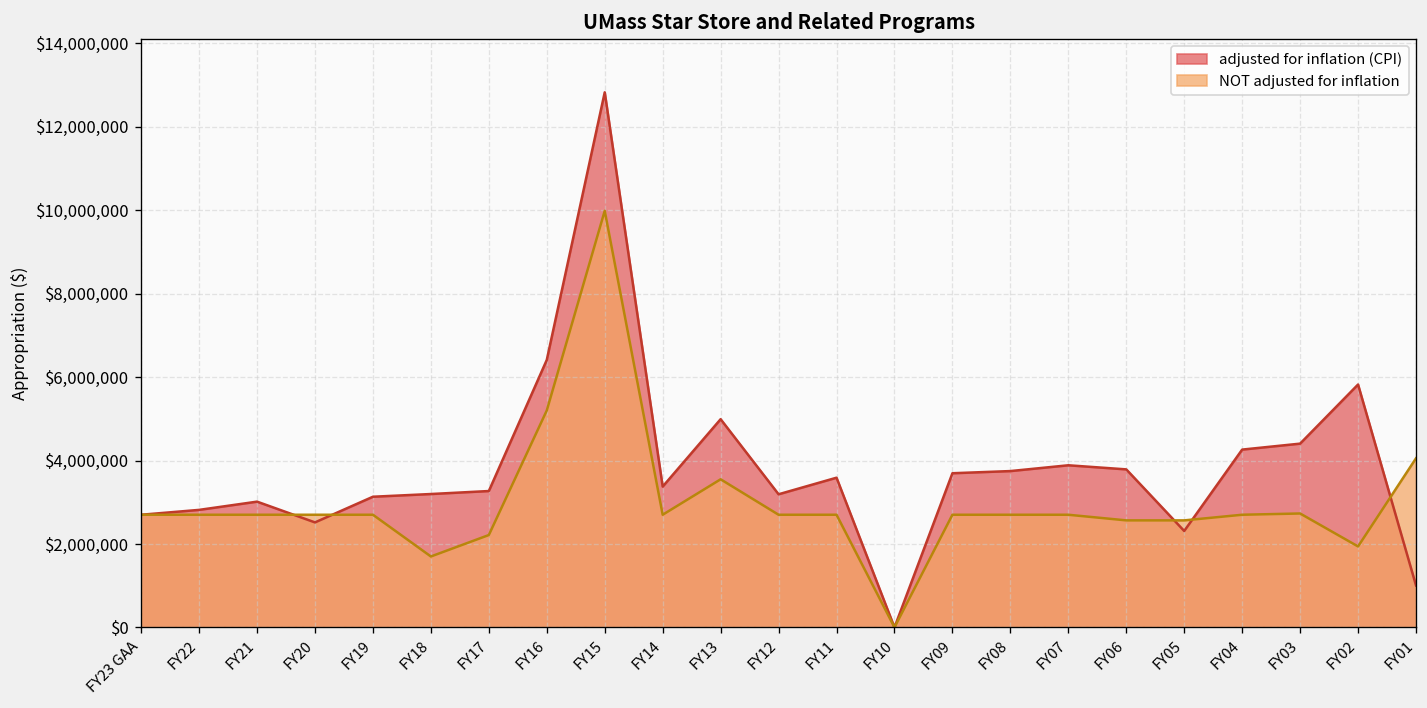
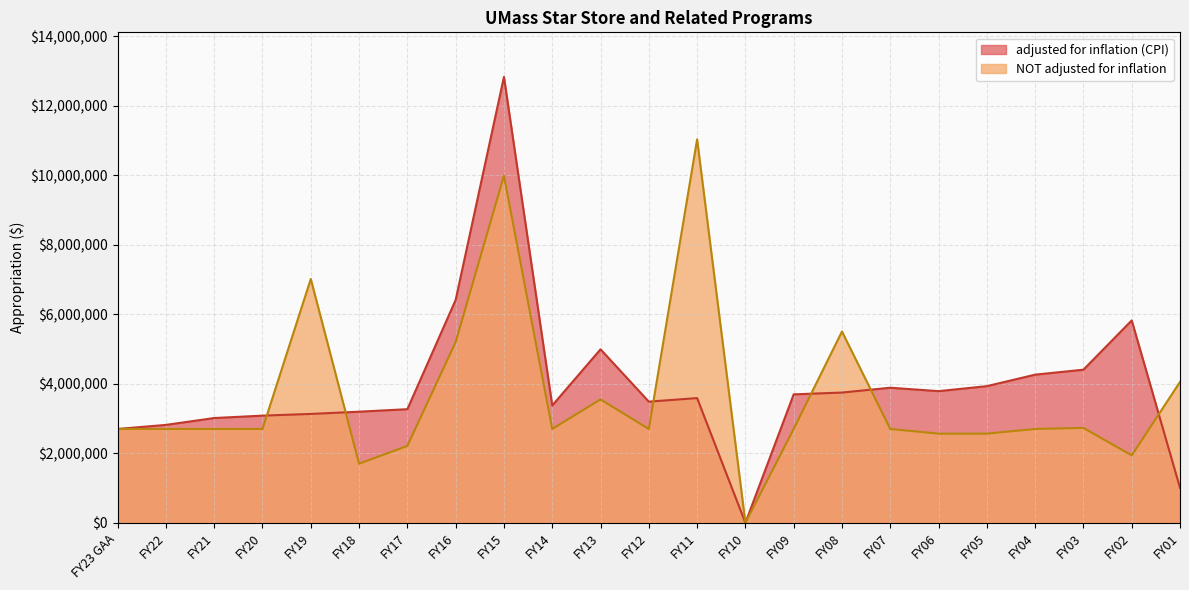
  {
    "adjusted for inflation (CPI)": {
      "FY22": "$2,800,000",
      "FY21": "$3,000,000",
-     "FY20": "$2,500,000",
+     "FY20": "$3,100,000",
      "FY19": "$3,100,000",
      "FY18": "$3,200,000",
      "FY17": "$3,300,000",
      "FY16": "$6,400,000",
      "FY15": "$12,800,000",
      "FY14": "$3,400,000",
      "FY13": "$5,000,000",
-     "FY12": "$3,200,000",
+     "FY12": "$3,500,000",
      "FY11": "$3,600,000",
      "FY09": "$3,700,000",
      "FY08": "$3,700,000",
      "FY07": "$3,900,000",
      "FY06": "$3,800,000",
-     "FY05": "$2,300,000",
+     "FY05": "$3,900,000",
      "FY04": "$4,300,000",
      "FY03": "$4,400,000",
      "FY02": "$5,800,000",
      "FY01": "$1,000,000"
    },
    "NOT adjusted for inflation": {
      "FY22": "$2,700,000",
      "FY21": "$2,700,000",
      "FY20": "$2,700,000",
-     "FY19": "$2,700,000",
+     "FY19": "$7,000,000",
      "FY18": "$1,700,000",
      "FY17": "$2,200,000",
      "FY16": "$5,200,000",
      "FY15": "$10,000,000",
      "FY14": "$2,700,000",
      "FY13": "$3,600,000",
      "FY12": "$2,700,000",
-     "FY11": "$2,700,000",
+     "FY11": "$11,000,000",
      "FY09": "$2,700,000",
-     "FY08": "$2,700,000",
+     "FY08": "$5,500,000",
      "FY07": "$2,700,000",
      "FY06": "$2,600,000",
      "FY05": "$2,600,000",
      "FY04": "$2,700,000",
      "FY03": "$2,700,000",
      "FY02": "$1,900,000",
      "FY01": "$4,100,000"
    }
  }
